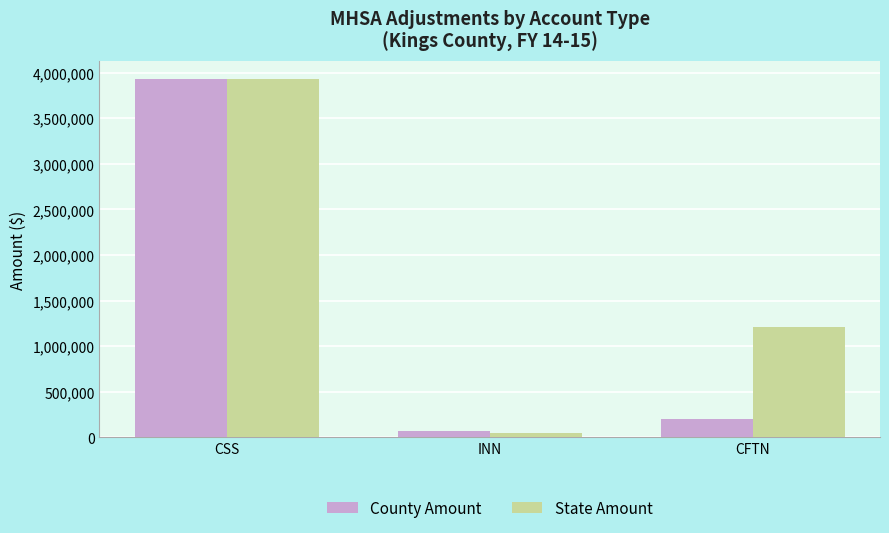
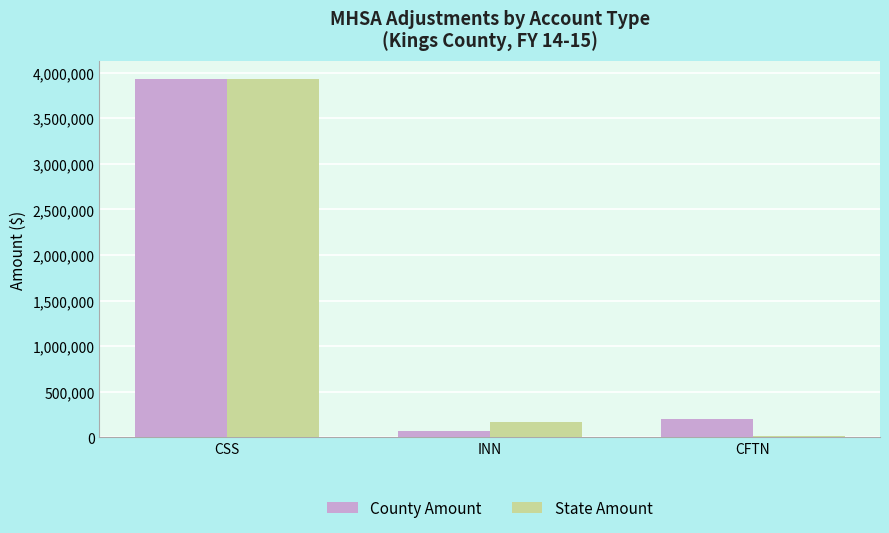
  {
    "County Amount": {
      "CSS": "3,900,000",
      "INN": "100,000",
      "CFTN": "200,000"
    },
    "State Amount": {
      "CSS": "3,900,000",
-     "INN": "100,000",
-     "CFTN": "1,200,000"
+     "INN": "200,000",
+     "CFTN": "0"
    }
  }
